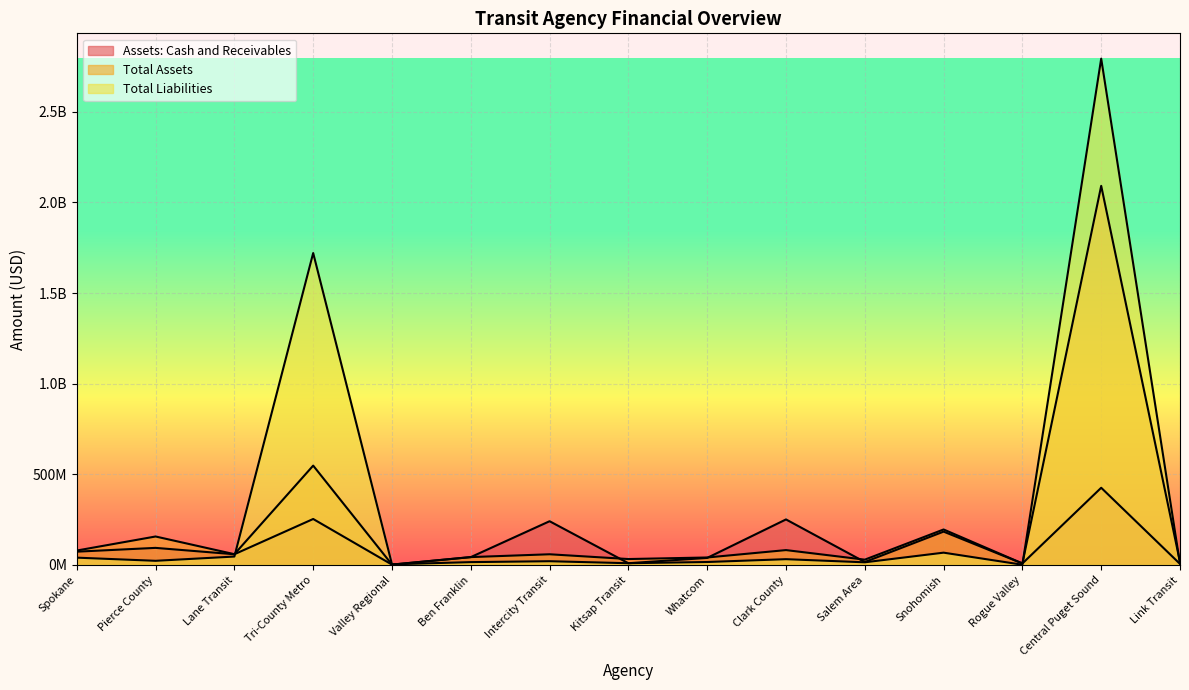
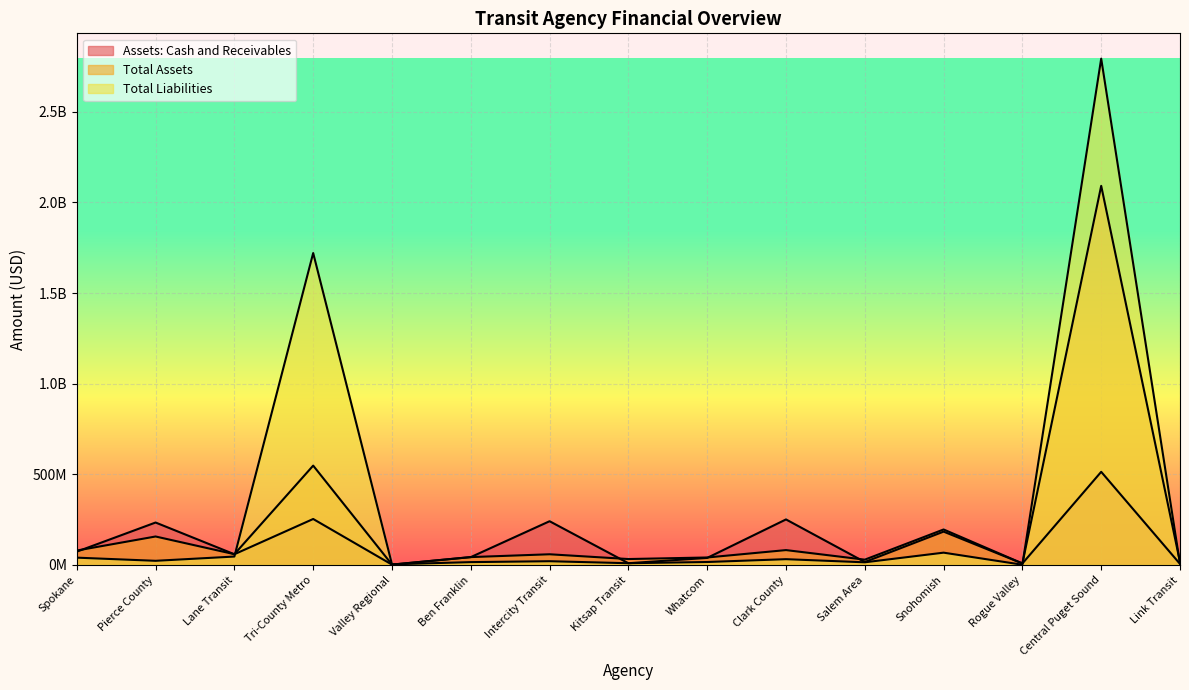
  {
    "Assets: Cash and Receivables": {
-     "Pierce County": 90000000,
+     "Pierce County": 230000000,
      "Tri-County Metro": 250000000,
      "Intercity Transit": 240000000,
      "Clark County": 250000000,
-     "Central Puget Sound": 430000000
+     "Central Puget Sound": 510000000
    }
  }
